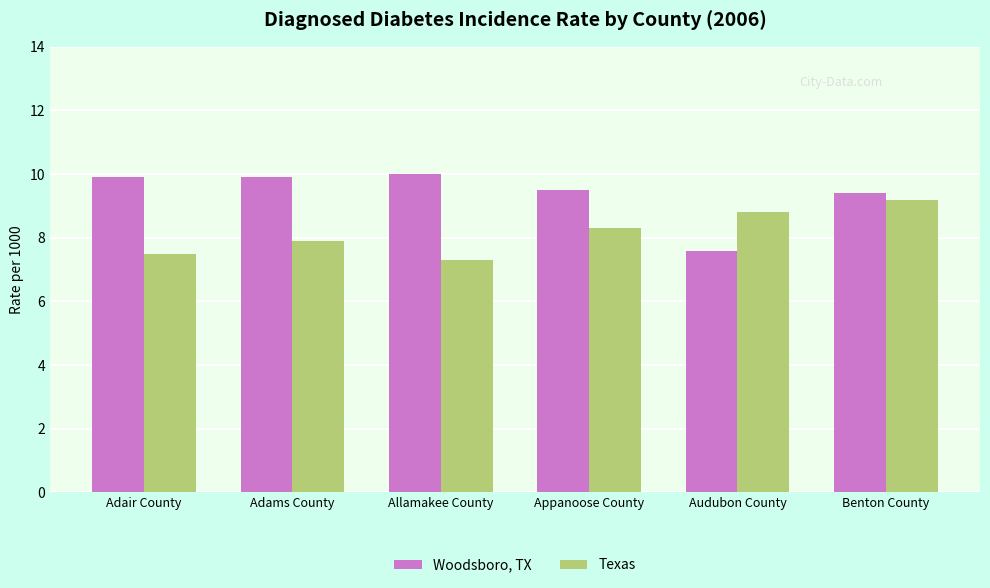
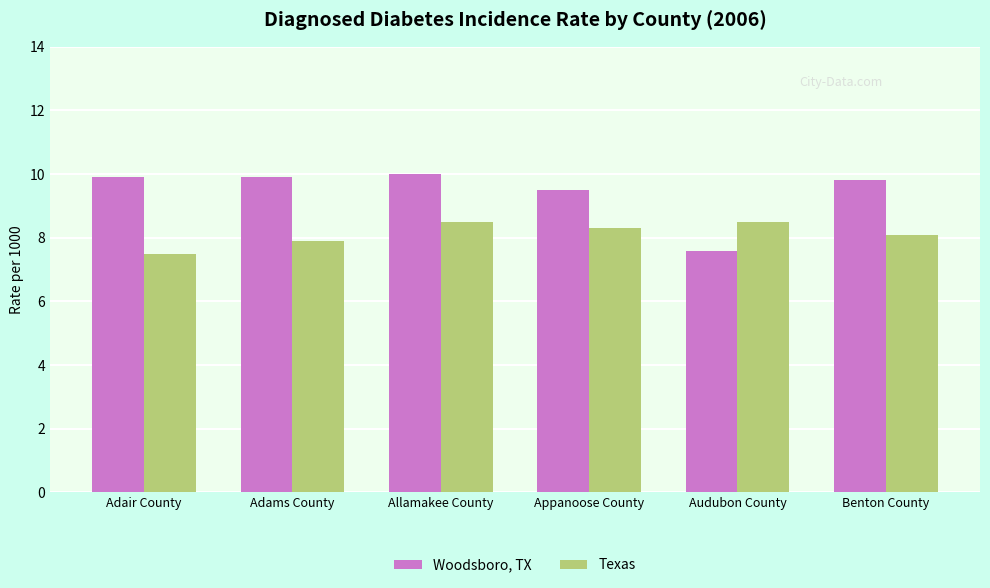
  {
    "Woodsboro, TX": {
      "Adair County": 9.9,
      "Adams County": 9.9,
      "Allamakee County": 10.0,
      "Appanoose County": 9.5,
      "Audubon County": 7.6,
-     "Benton County": 9.4
+     "Benton County": 9.8
    },
    "Texas": {
      "Adair County": 7.5,
      "Adams County": 7.9,
-     "Allamakee County": 7.3,
+     "Allamakee County": 8.5,
      "Appanoose County": 8.3,
-     "Audubon County": 8.8,
-     "Benton County": 9.2
+     "Audubon County": 8.5,
+     "Benton County": 8.1
    }
  }
